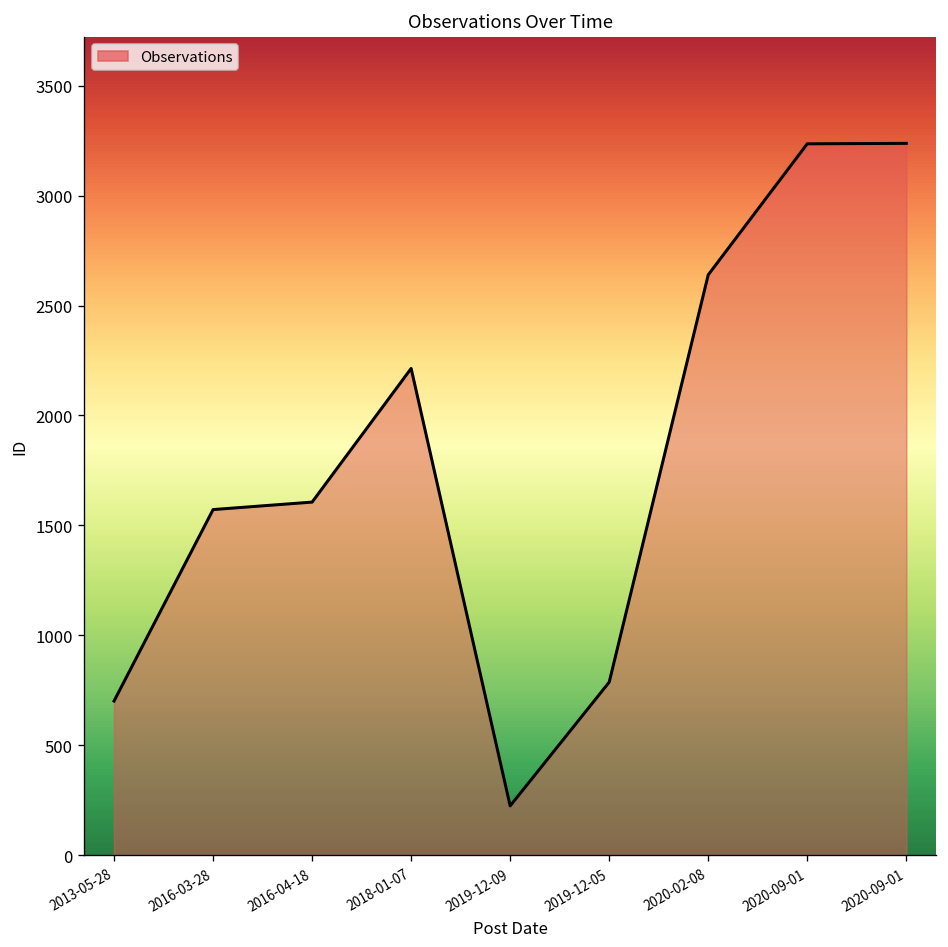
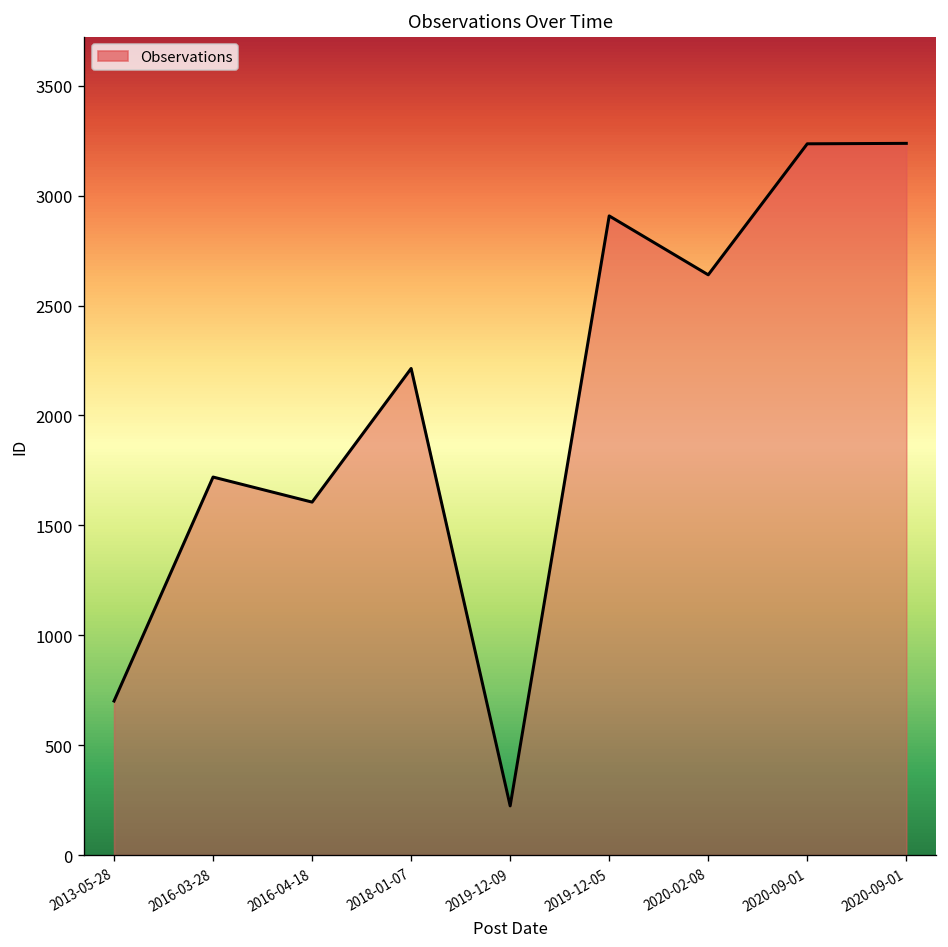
  {
    "2013-05-28": 700,
-   "2016-03-28": 1570,
+   "2016-03-28": 1720,
    "2016-04-18": 1610,
    "2018-01-07": 2210,
    "2019-12-09": 220,
-   "2019-12-05": 790,
+   "2019-12-05": 2910,
    "2020-02-08": 2640
  }
